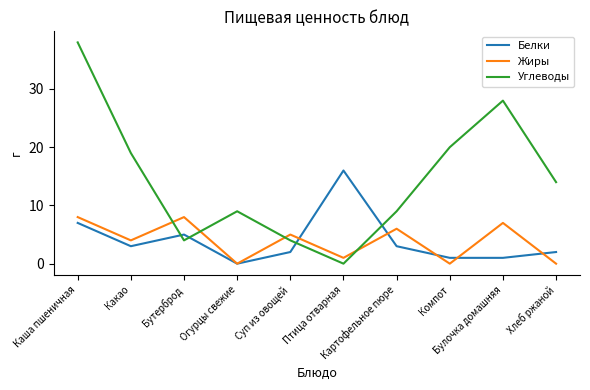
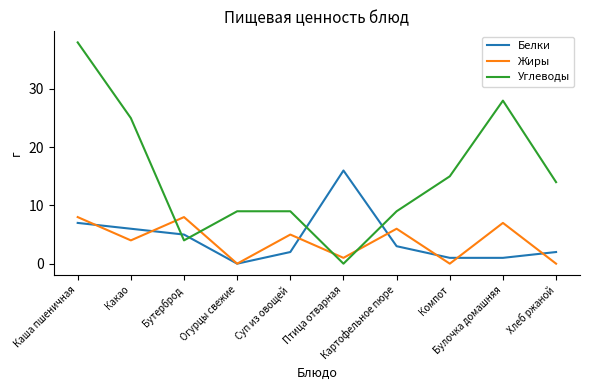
  {
    "Белки": {
      "Каша пшеничная": 7,
-     "Какао": 3,
+     "Какао": 6,
      "Бутерброд": 5,
      "Суп из овощей": 2,
      "Птица отварная": 16,
      "Картофельное пюре": 3,
      "Компот": 1,
      "Булочка домашняя": 1,
      "Хлеб ржаной": 2
    },
    "Жиры": {
      "Каша пшеничная": 8,
      "Какао": 4,
      "Бутерброд": 8,
      "Суп из овощей": 5,
      "Птица отварная": 1,
      "Картофельное пюре": 6,
      "Компот": 0,
      "Булочка домашняя": 7,
      "Хлеб ржаной": 0
    },
    "Углеводы": {
      "Каша пшеничная": 38,
-     "Какао": 19,
+     "Какао": 25,
      "Бутерброд": 4,
      "Огурцы свежие": 9,
-     "Суп из овощей": 4,
+     "Суп из овощей": 9,
      "Птица отварная": 0,
      "Картофельное пюре": 9,
-     "Компот": 20,
+     "Компот": 15,
      "Булочка домашняя": 28,
      "Хлеб ржаной": 14
    }
  }
